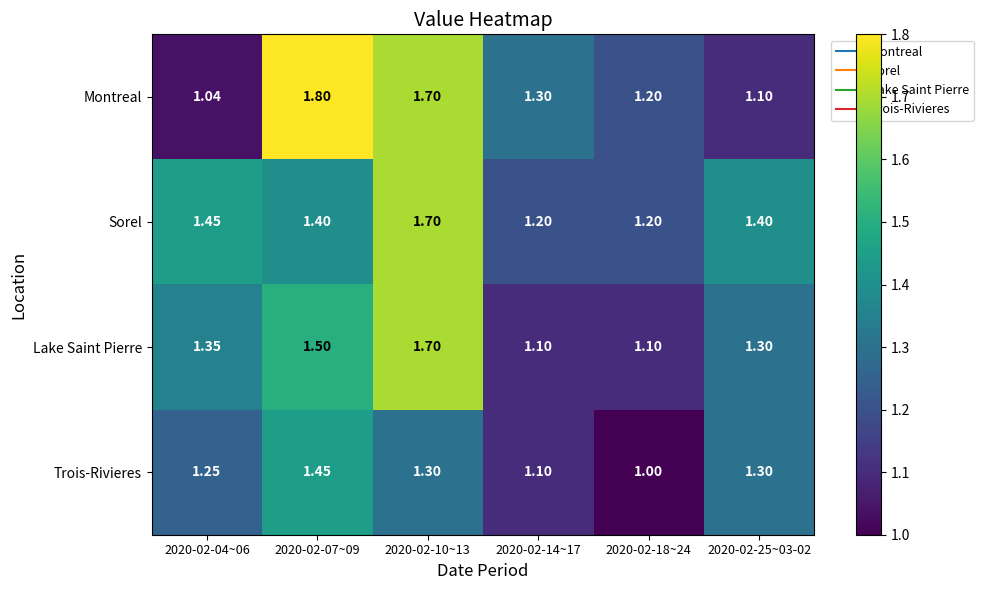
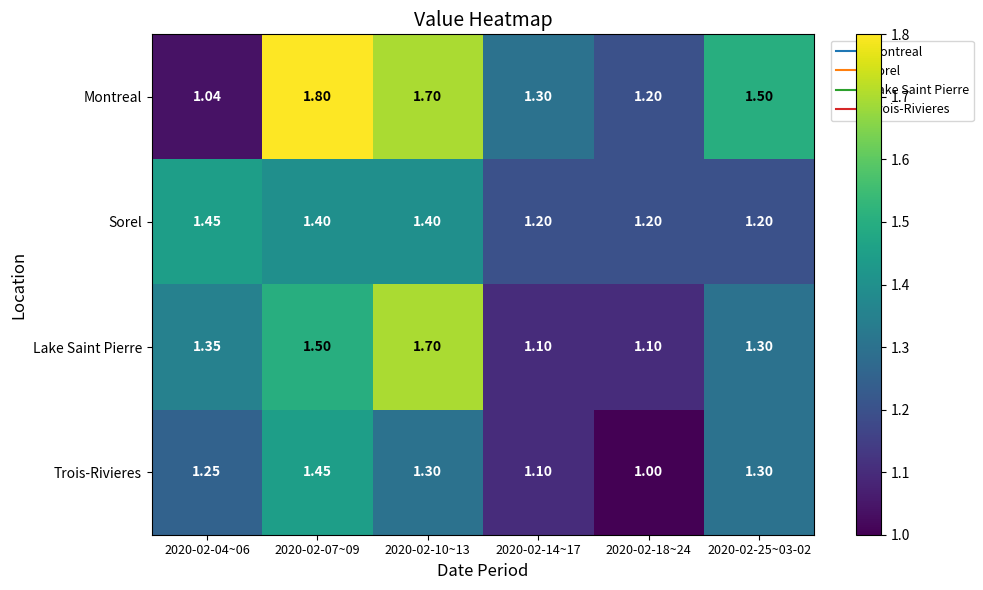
  {
    "Montreal": {
      "2020-02-04~06": 1.04,
      "2020-02-07~09": 1.80,
      "2020-02-10~13": 1.70,
      "2020-02-14~17": 1.30,
      "2020-02-18~24": 1.20,
-     "2020-02-25~03-02": 1.10
+     "2020-02-25~03-02": 1.50
    },
    "Sorel": {
      "2020-02-04~06": 1.45,
      "2020-02-07~09": 1.40,
-     "2020-02-10~13": 1.70,
+     "2020-02-10~13": 1.40,
      "2020-02-14~17": 1.20,
      "2020-02-18~24": 1.20,
-     "2020-02-25~03-02": 1.40
+     "2020-02-25~03-02": 1.20
    },
    "Lake Saint Pierre": {
      "2020-02-04~06": 1.35,
      "2020-02-07~09": 1.50,
      "2020-02-10~13": 1.70,
      "2020-02-14~17": 1.10,
      "2020-02-18~24": 1.10,
      "2020-02-25~03-02": 1.30
    },
    "Trois-Rivieres": {
      "2020-02-04~06": 1.25,
      "2020-02-07~09": 1.45,
      "2020-02-10~13": 1.30,
      "2020-02-14~17": 1.10,
      "2020-02-18~24": 1.00,
      "2020-02-25~03-02": 1.30
    }
  }
